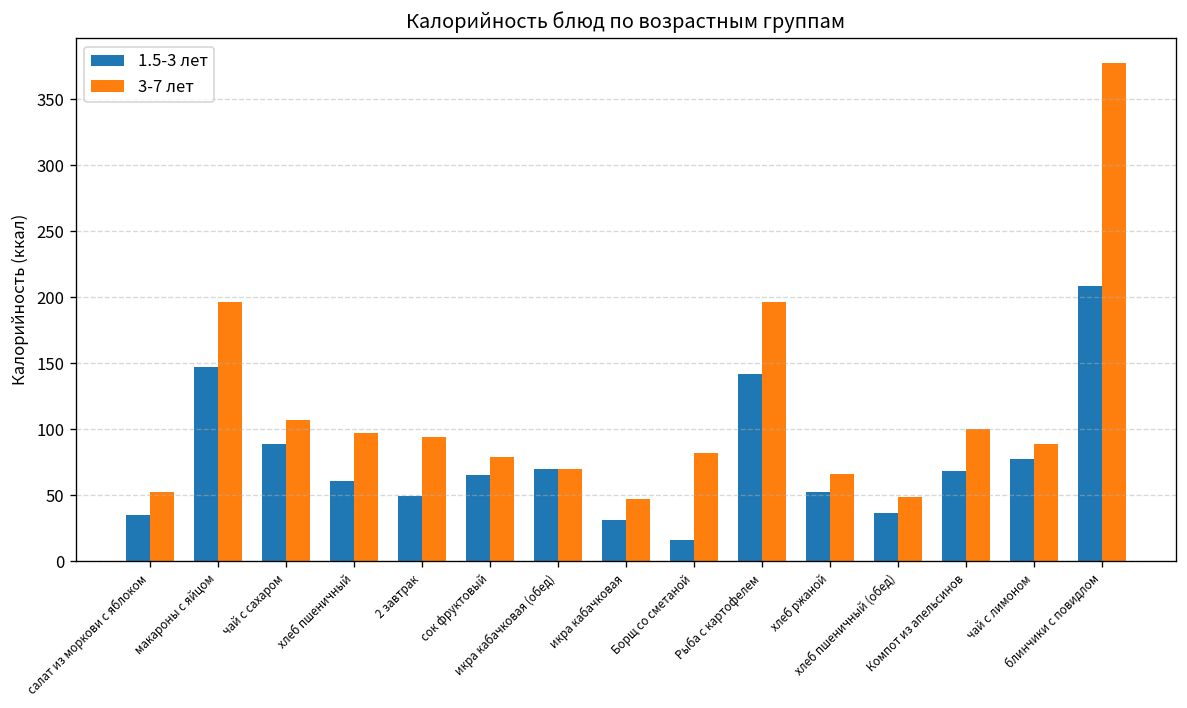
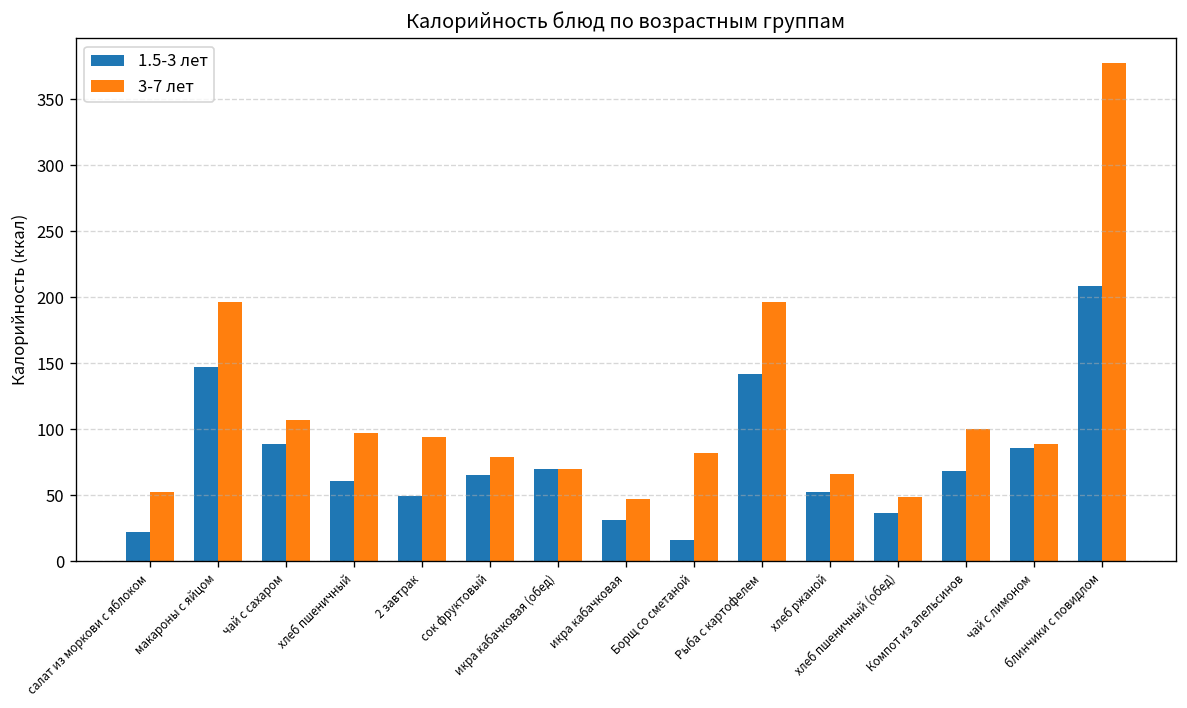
  {
    "1.5-3 лет": {
-     "салат из моркови с яблоком": 35,
+     "салат из моркови с яблоком": 22,
      "макароны с яйцом": 147,
      "чай с сахаром": 89,
      "хлеб пшеничный": 61,
      "2 завтрак": 49,
      "сок фруктовый": 66,
      "икра кабачковая (обед)": 70,
      "икра кабачковая": 31,
      "Борщ со сметаной": 16,
      "Рыба с картофелем": 142,
      "хлеб ржаной": 52,
      "хлеб пшеничный (обед)": 36,
      "Компот из апельсинов": 68,
-     "чай с лимоном": 77,
+     "чай с лимоном": 86,
      "блинчики с повидлом": 208
    },
    "3-7 лет": {
      "салат из моркови с яблоком": 52,
      "макароны с яйцом": 196,
      "чай с сахаром": 107,
      "хлеб пшеничный": 97,
      "2 завтрак": 94,
      "сок фруктовый": 79,
      "икра кабачковая (обед)": 70,
      "икра кабачковая": 47,
      "Борщ со сметаной": 82,
      "Рыба с картофелем": 196,
      "хлеб ржаной": 66,
      "хлеб пшеничный (обед)": 48,
      "Компот из апельсинов": 100,
      "чай с лимоном": 89,
      "блинчики с повидлом": 377
    }
  }
